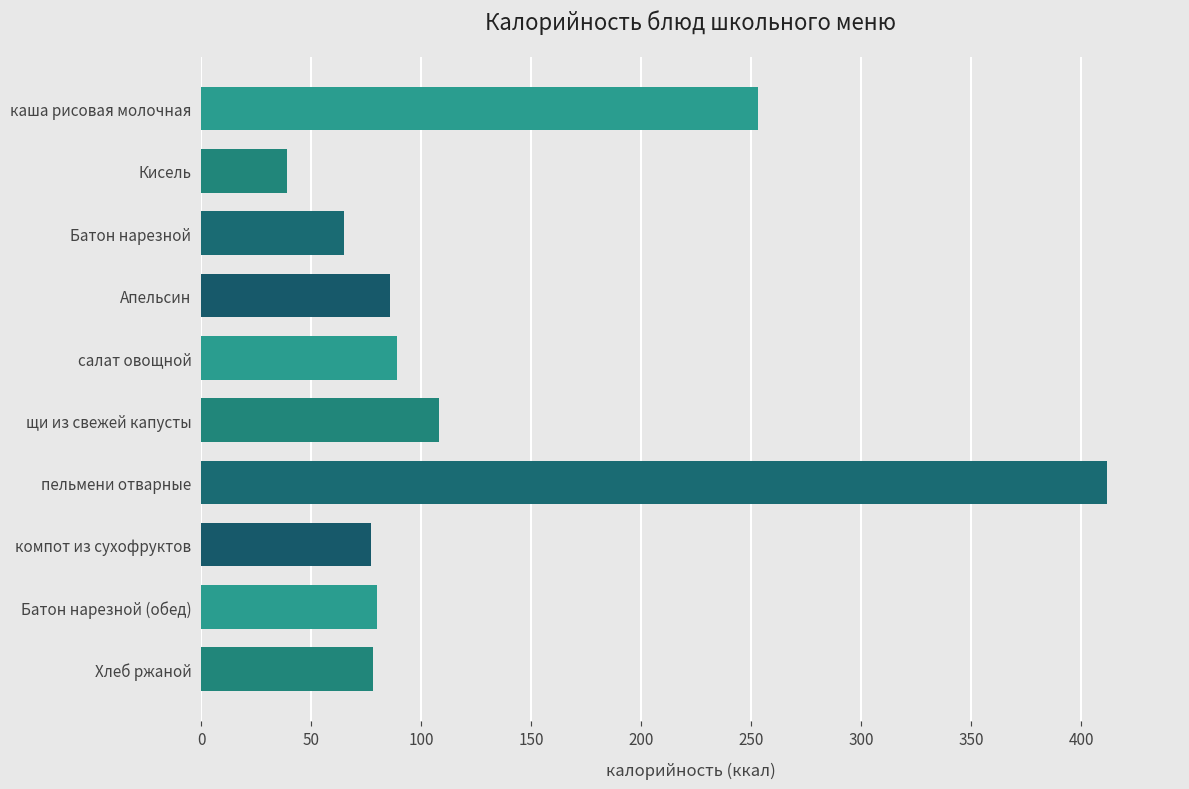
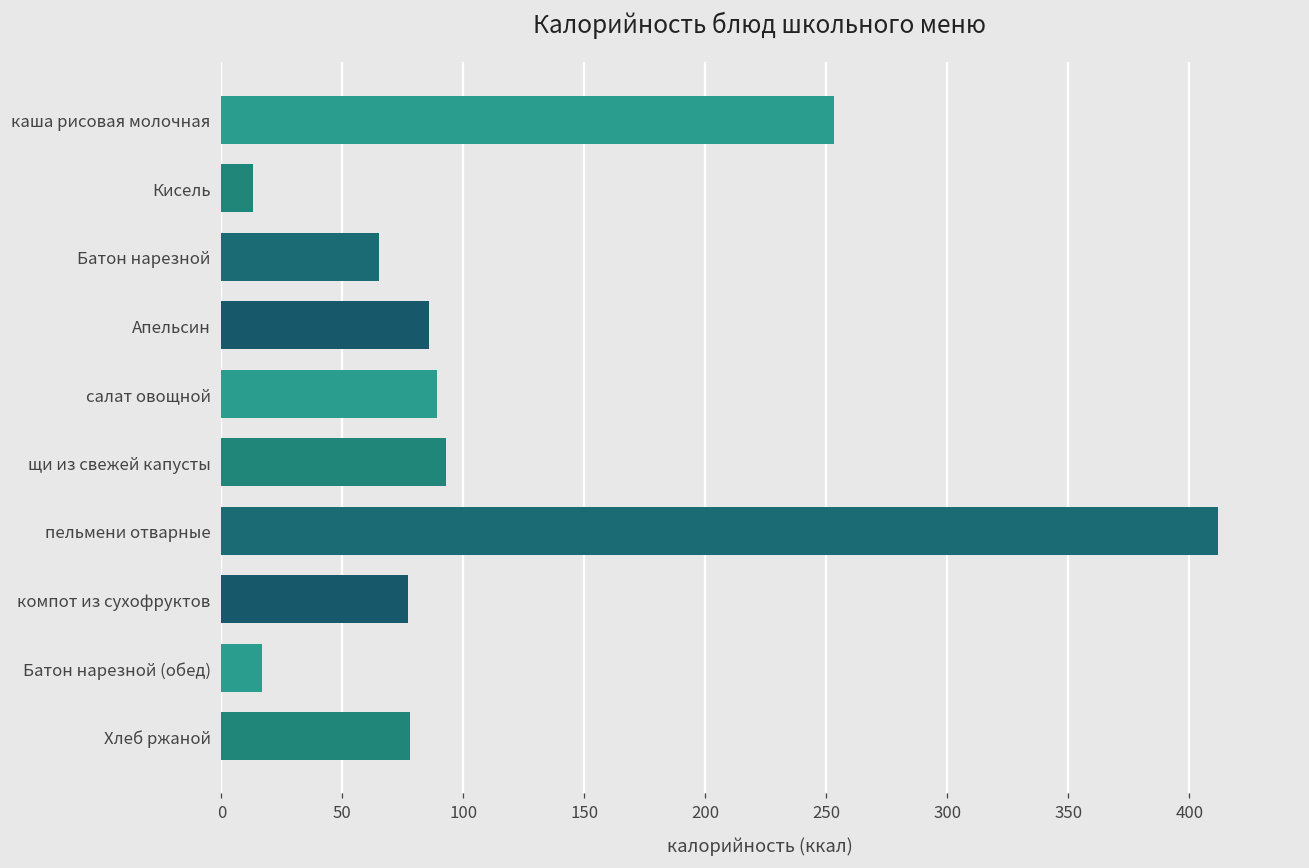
  {
    "каша рисовая молочная": 253,
-   "Кисель": 39,
+   "Кисель": 13,
    "Батон нарезной": 65,
    "Апельсин": 86,
    "салат овощной": 89,
-   "щи из свежей капусты": 108,
+   "щи из свежей капусты": 93,
    "пельмени отварные": 412,
    "компот из сухофруктов": 77,
-   "Батон нарезной (обед)": 80,
+   "Батон нарезной (обед)": 17,
    "Хлеб ржаной": 78
  }
